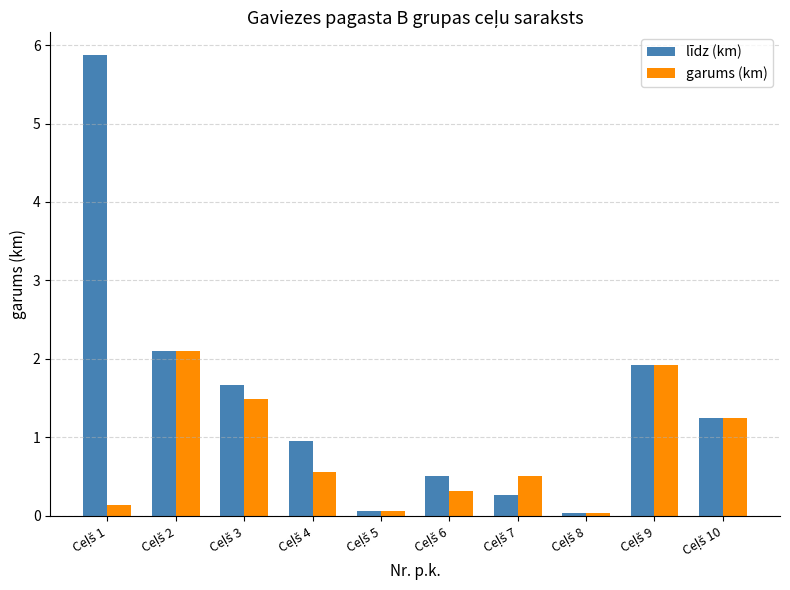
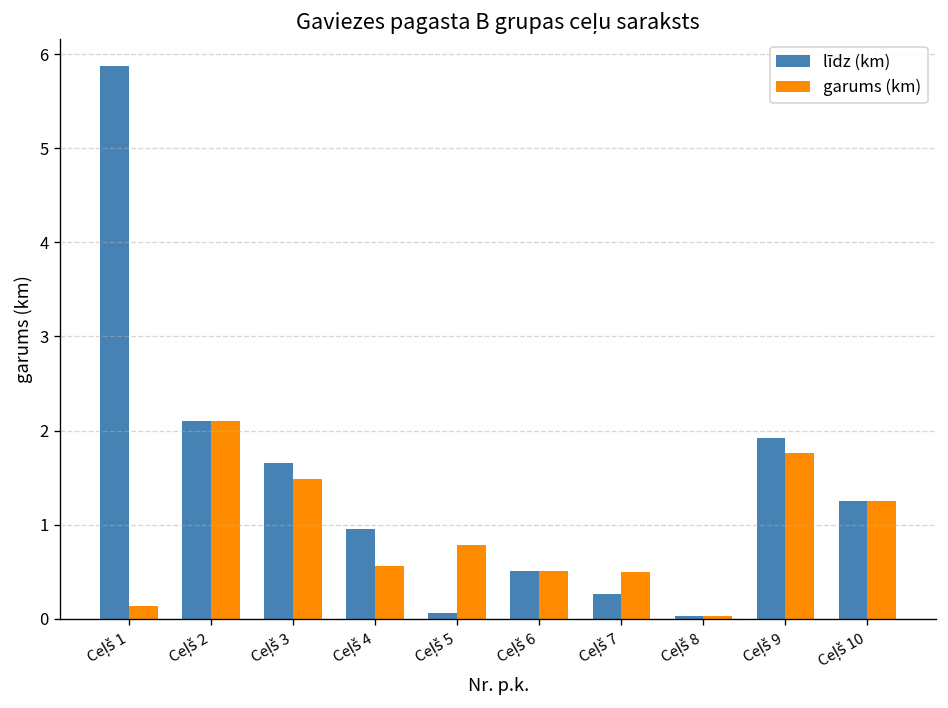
  {
    "līdz (km)": {
      "Ceļš 1": 5.9,
      "Ceļš 2": 2.1,
      "Ceļš 3": 1.7,
      "Ceļš 4": 1.0,
      "Ceļš 5": 0.1,
      "Ceļš 6": 0.5,
      "Ceļš 7": 0.3,
      "Ceļš 9": 1.9,
      "Ceļš 10": 1.3
    },
    "garums (km)": {
      "Ceļš 1": 0.1,
      "Ceļš 2": 2.1,
      "Ceļš 3": 1.5,
      "Ceļš 4": 0.6,
-     "Ceļš 5": 0.1,
-     "Ceļš 6": 0.3,
+     "Ceļš 5": 0.8,
+     "Ceļš 6": 0.5,
      "Ceļš 7": 0.5,
-     "Ceļš 9": 1.9,
+     "Ceļš 9": 1.8,
      "Ceļš 10": 1.3
    }
  }
